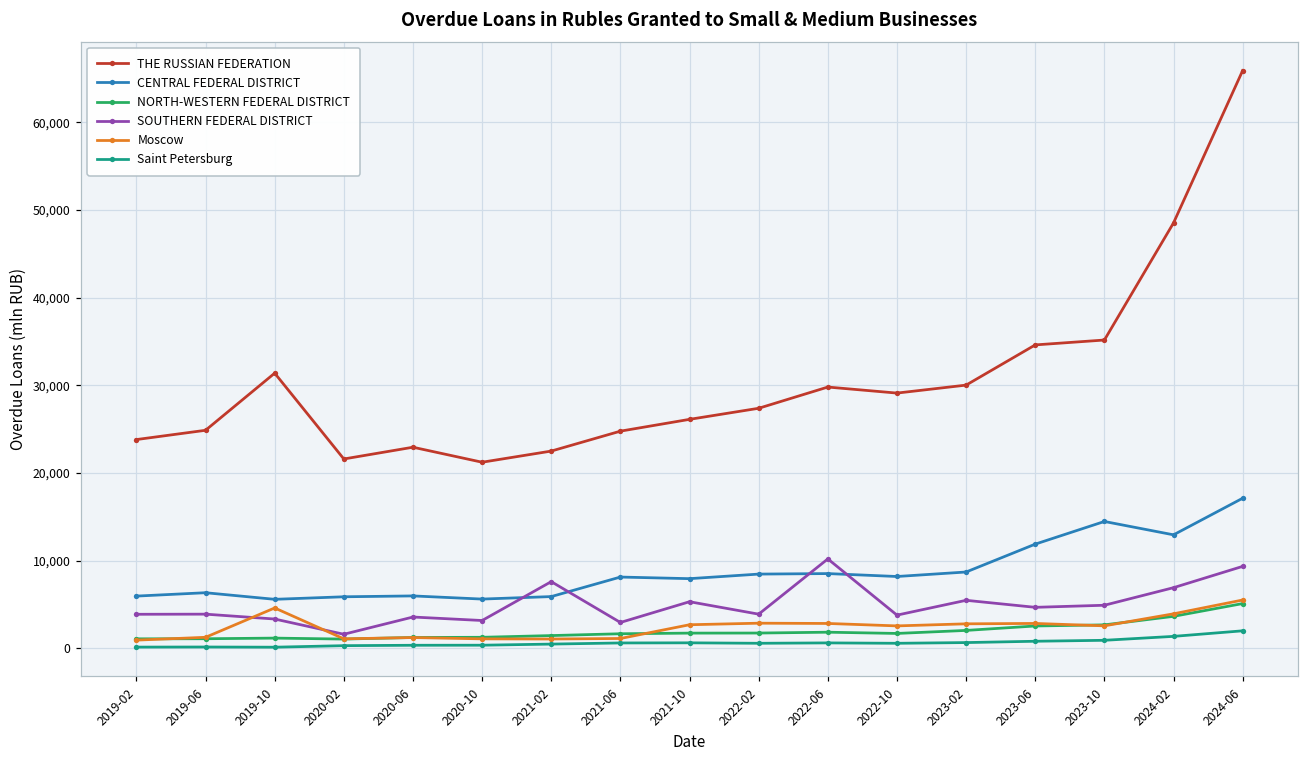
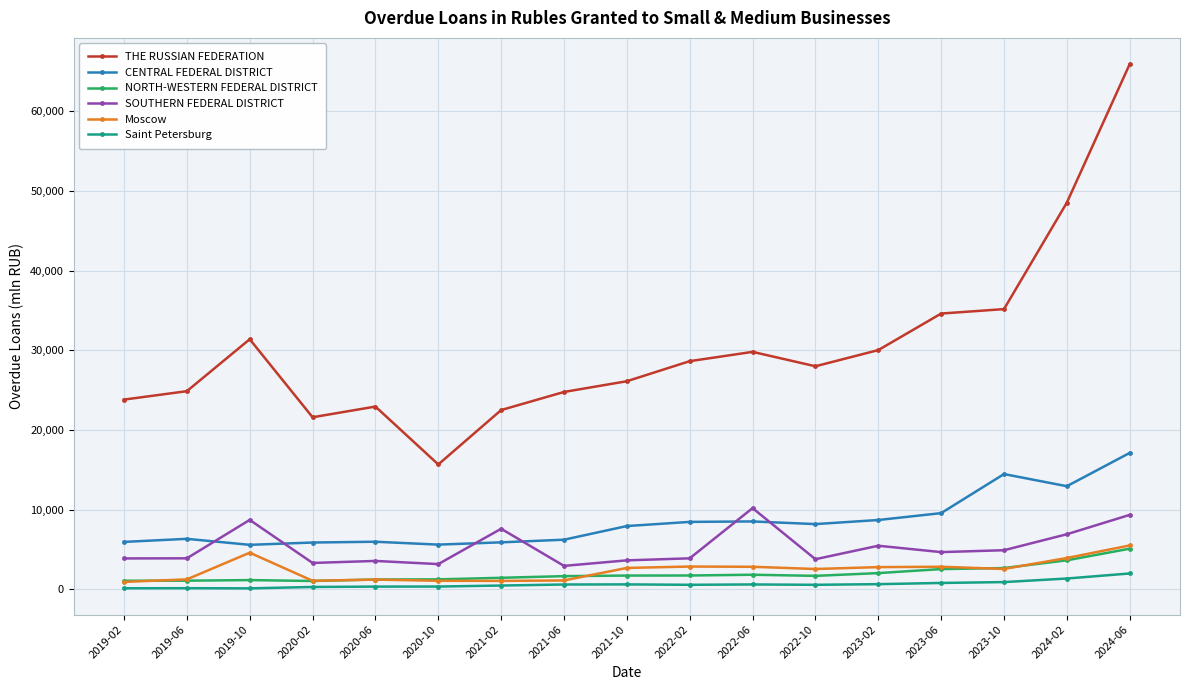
  {
    "THE RUSSIAN FEDERATION": {
      "2019-02": "24,000",
      "2019-06": "25,000",
      "2019-10": "31,000",
      "2020-02": "22,000",
      "2020-06": "23,000",
-     "2020-10": "21,000",
+     "2020-10": "16,000",
      "2021-02": "22,000",
      "2021-06": "25,000",
      "2021-10": "26,000",
-     "2022-02": "27,000",
+     "2022-02": "29,000",
      "2022-06": "30,000",
-     "2022-10": "29,000",
+     "2022-10": "28,000",
      "2023-02": "30,000",
      "2023-06": "35,000",
      "2023-10": "35,000",
      "2024-02": "49,000",
      "2024-06": "66,000"
    },
    "CENTRAL FEDERAL DISTRICT": {
      "2019-02": "6,000",
      "2019-06": "6,000",
      "2019-10": "6,000",
      "2020-02": "6,000",
      "2020-06": "6,000",
      "2020-10": "6,000",
      "2021-02": "6,000",
-     "2021-06": "8,000",
+     "2021-06": "6,000",
      "2021-10": "8,000",
      "2022-02": "8,000",
      "2022-06": "9,000",
      "2022-10": "8,000",
      "2023-02": "9,000",
-     "2023-06": "12,000",
+     "2023-06": "10,000",
      "2023-10": "14,000",
      "2024-02": "13,000",
      "2024-06": "17,000"
    },
    "SOUTHERN FEDERAL DISTRICT": {
      "2019-02": "4,000",
      "2019-06": "4,000",
-     "2019-10": "3,000",
-     "2020-02": "2,000",
+     "2019-10": "9,000",
+     "2020-02": "3,000",
      "2020-06": "4,000",
      "2020-10": "3,000",
      "2021-02": "8,000",
      "2021-06": "3,000",
-     "2021-10": "5,000",
+     "2021-10": "4,000",
      "2022-02": "4,000",
      "2022-06": "10,000",
      "2022-10": "4,000",
      "2023-02": "5,000",
      "2023-06": "5,000",
      "2023-10": "5,000",
      "2024-02": "7,000",
      "2024-06": "9,000"
    },
    "Moscow": {
      "2019-10": "5,000",
      "2021-02": "1,000",
      "2021-06": "1,000",
      "2021-10": "3,000",
      "2022-02": "3,000",
      "2022-06": "3,000",
      "2022-10": "3,000",
      "2023-02": "3,000",
      "2024-06": "5,000"
    }
  }
